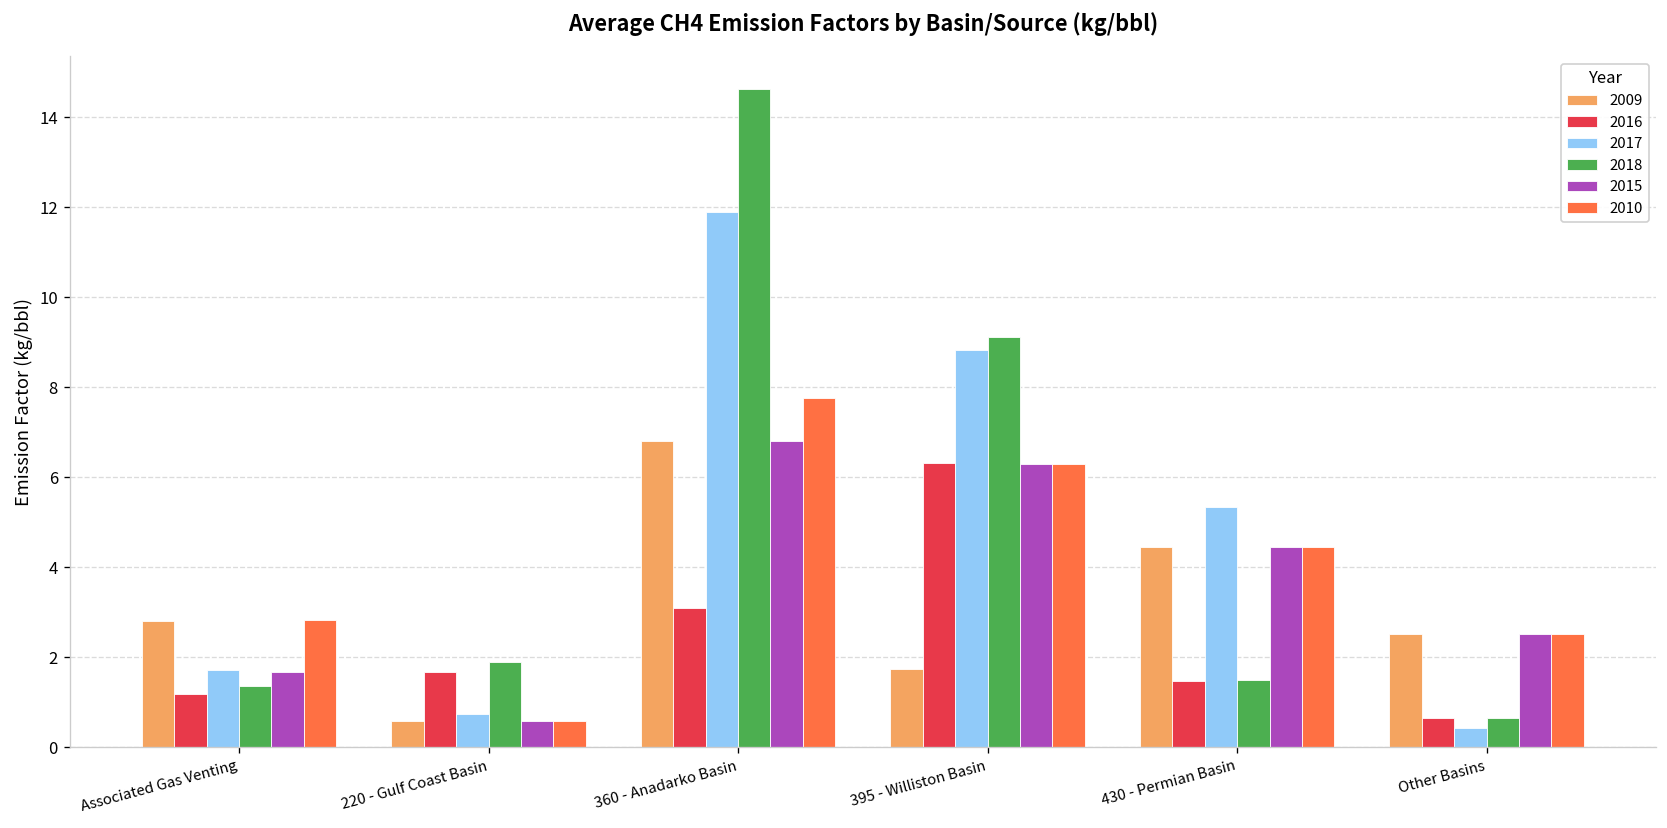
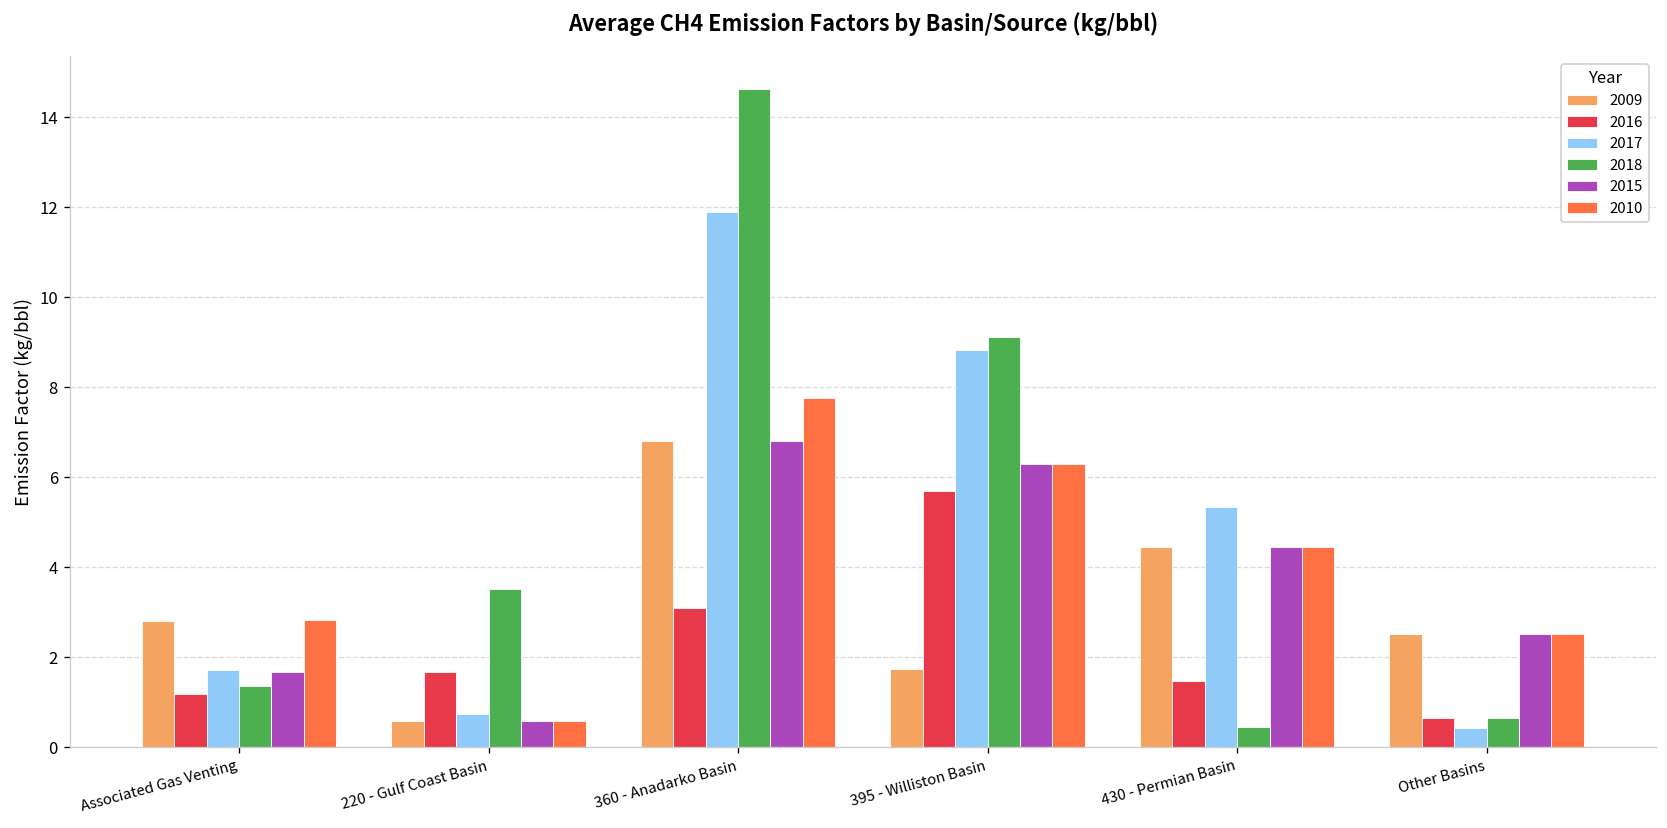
  {
    "2009": {
      "Associated Gas Venting": 2.8,
      "220 - Gulf Coast Basin": 0.6,
      "360 - Anadarko Basin": 6.8,
      "395 - Williston Basin": 1.7,
      "430 - Permian Basin": 4.4,
      "Other Basins": 2.5
    },
    "2016": {
      "Associated Gas Venting": 1.2,
      "220 - Gulf Coast Basin": 1.7,
      "360 - Anadarko Basin": 3.1,
-     "395 - Williston Basin": 6.3,
+     "395 - Williston Basin": 5.7,
      "430 - Permian Basin": 1.5,
      "Other Basins": 0.7
    },
    "2017": {
      "Associated Gas Venting": 1.7,
      "220 - Gulf Coast Basin": 0.7,
      "360 - Anadarko Basin": 11.9,
      "395 - Williston Basin": 8.8,
      "430 - Permian Basin": 5.3,
      "Other Basins": 0.4
    },
    "2018": {
      "Associated Gas Venting": 1.4,
-     "220 - Gulf Coast Basin": 1.9,
+     "220 - Gulf Coast Basin": 3.5,
      "360 - Anadarko Basin": 14.6,
      "395 - Williston Basin": 9.1,
-     "430 - Permian Basin": 1.5,
+     "430 - Permian Basin": 0.4,
      "Other Basins": 0.7
    },
    "2015": {
      "Associated Gas Venting": 1.7,
      "220 - Gulf Coast Basin": 0.6,
      "360 - Anadarko Basin": 6.8,
      "395 - Williston Basin": 6.3,
      "430 - Permian Basin": 4.4,
      "Other Basins": 2.5
    },
    "2010": {
      "Associated Gas Venting": 2.8,
      "220 - Gulf Coast Basin": 0.6,
      "360 - Anadarko Basin": 7.8,
      "395 - Williston Basin": 6.3,
      "430 - Permian Basin": 4.4,
      "Other Basins": 2.5
    }
  }
